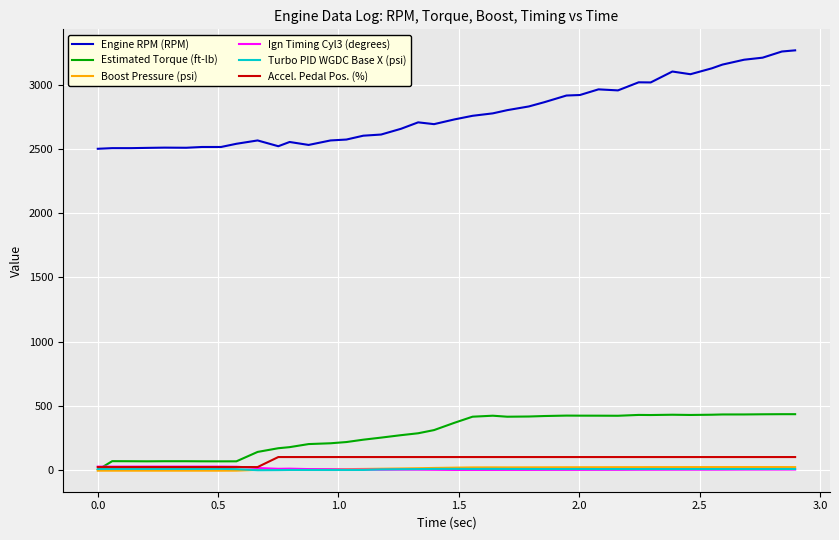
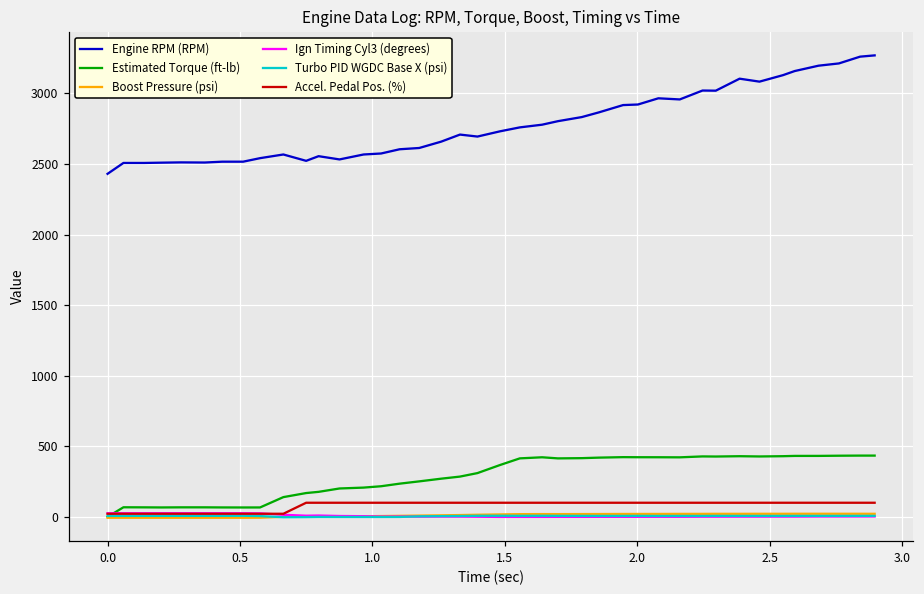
  {
    "Engine RPM (RPM)": {
-     "0.0": 2500
+     "0.0": 2430
    }
  }
